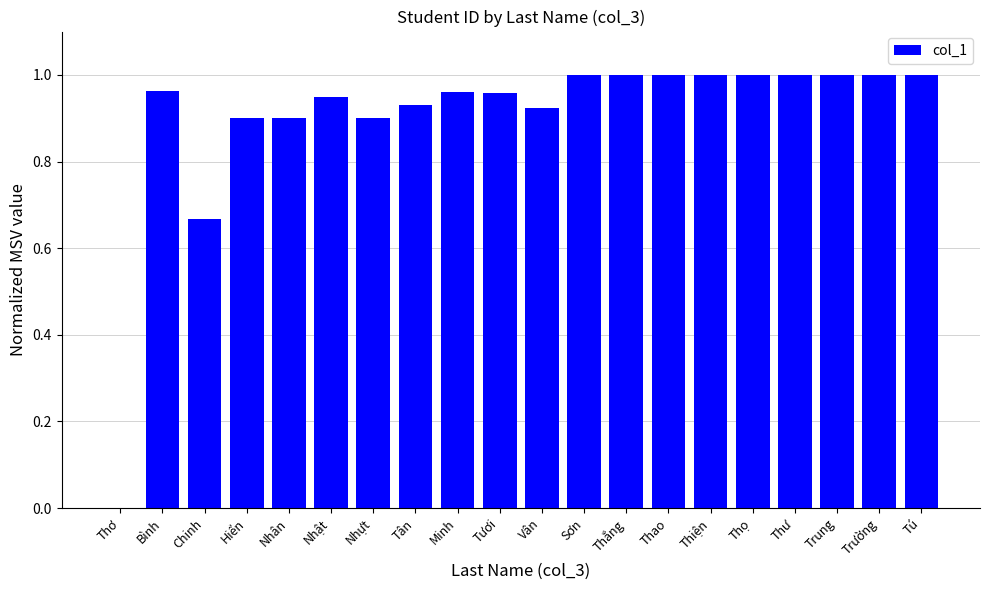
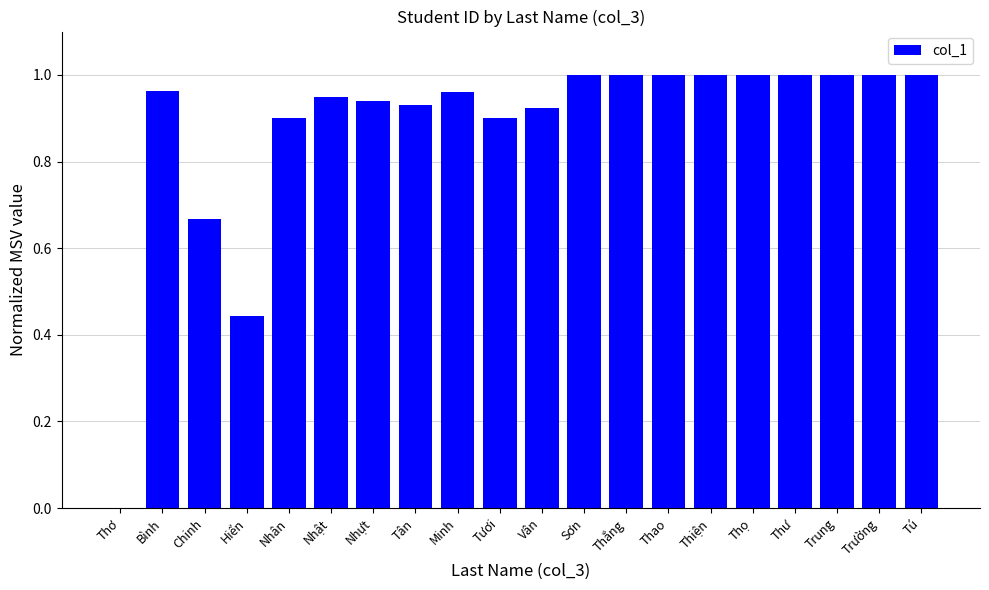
  {
    "Thơ": 0.00,
    "Bình": 0.96,
    "Chinh": 0.67,
-   "Hiển": 0.90,
+   "Hiển": 0.44,
    "Nhân": 0.90,
    "Nhật": 0.95,
-   "Nhựt": 0.90,
+   "Nhựt": 0.94,
    "Tân": 0.93,
    "Minh": 0.96,
-   "Tươi": 0.96,
+   "Tươi": 0.90,
    "Vân": 0.92,
    "Sơn": 1.00,
    "Thắng": 1.00,
    "Thao": 1.00,
    "Thiện": 1.00,
    "Thọ": 1.00,
    "Thư": 1.00,
    "Trung": 1.00,
    "Trường": 1.00,
    "Tú": 1.00
  }
